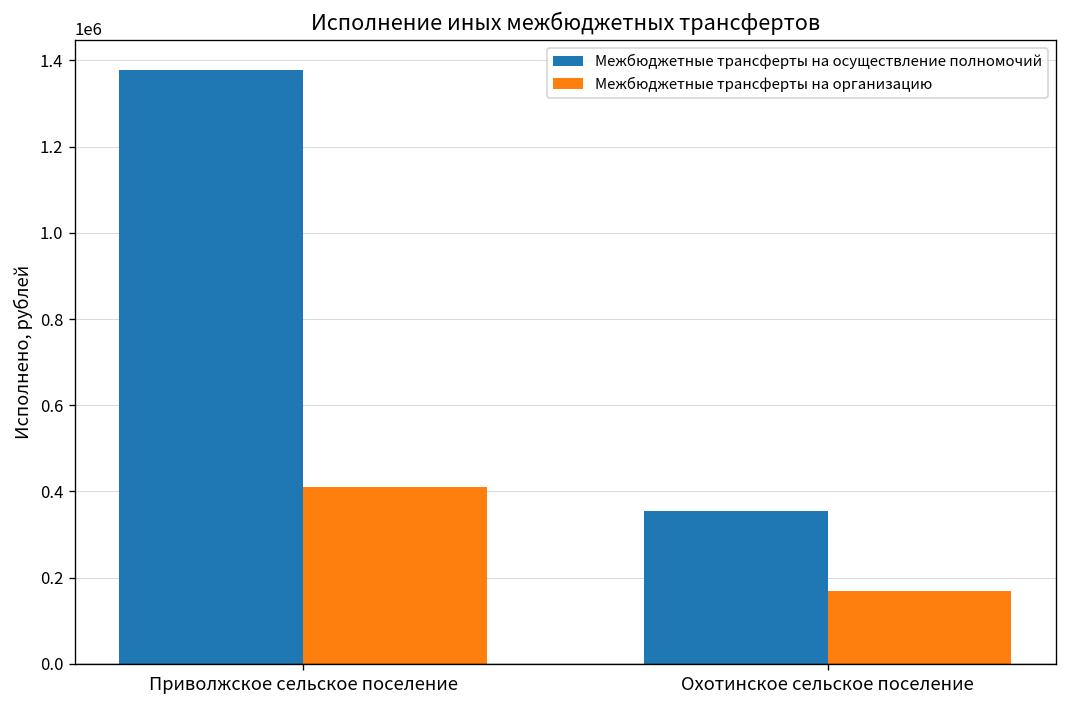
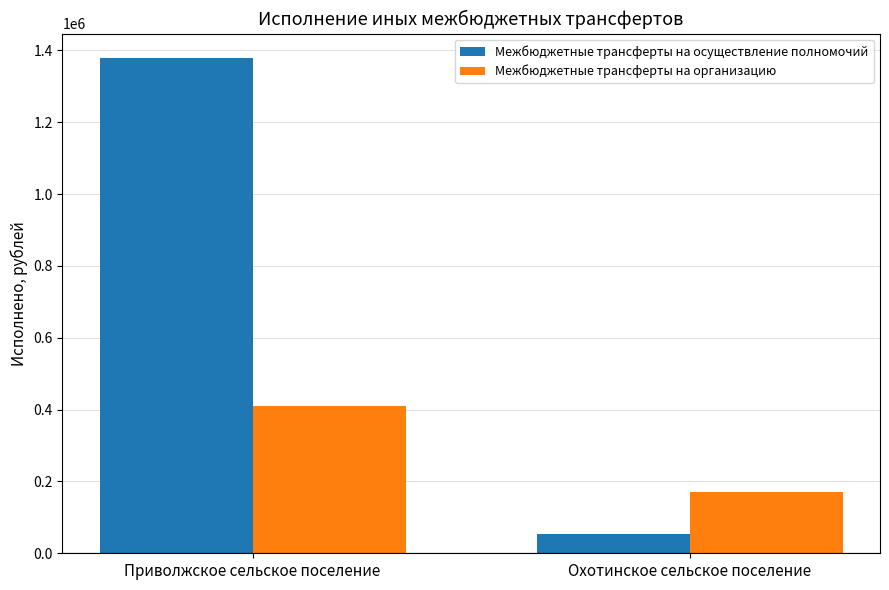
  {
    "Межбюджетные трансферты на осуществление полномочий": {
      "Приволжское сельское поселение": 1380000,
-     "Охотинское сельское поселение": 360000
+     "Охотинское сельское поселение": 50000
    },
    "Межбюджетные трансферты на организацию": {
      "Приволжское сельское поселение": 410000,
      "Охотинское сельское поселение": 170000
    }
  }
